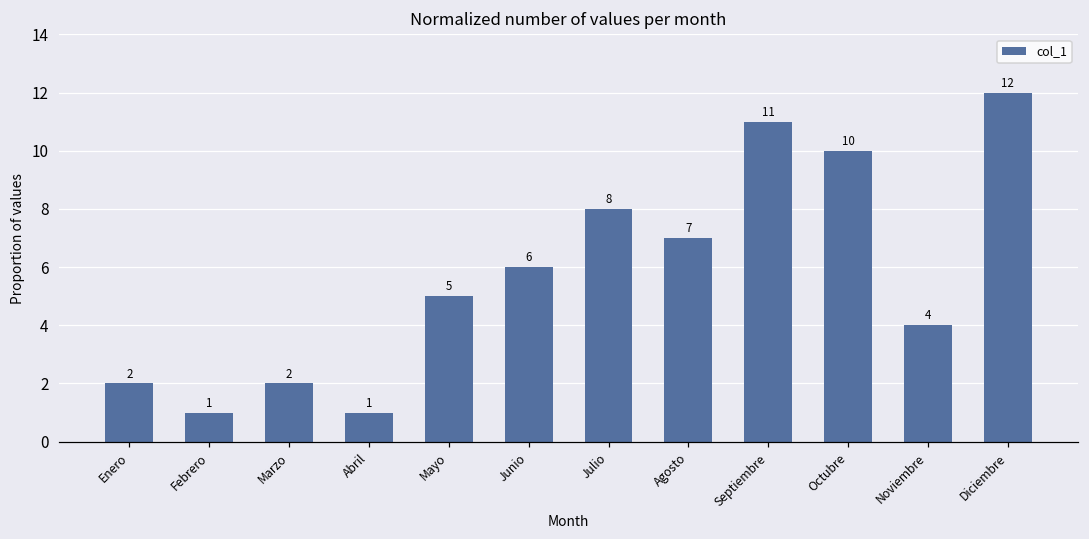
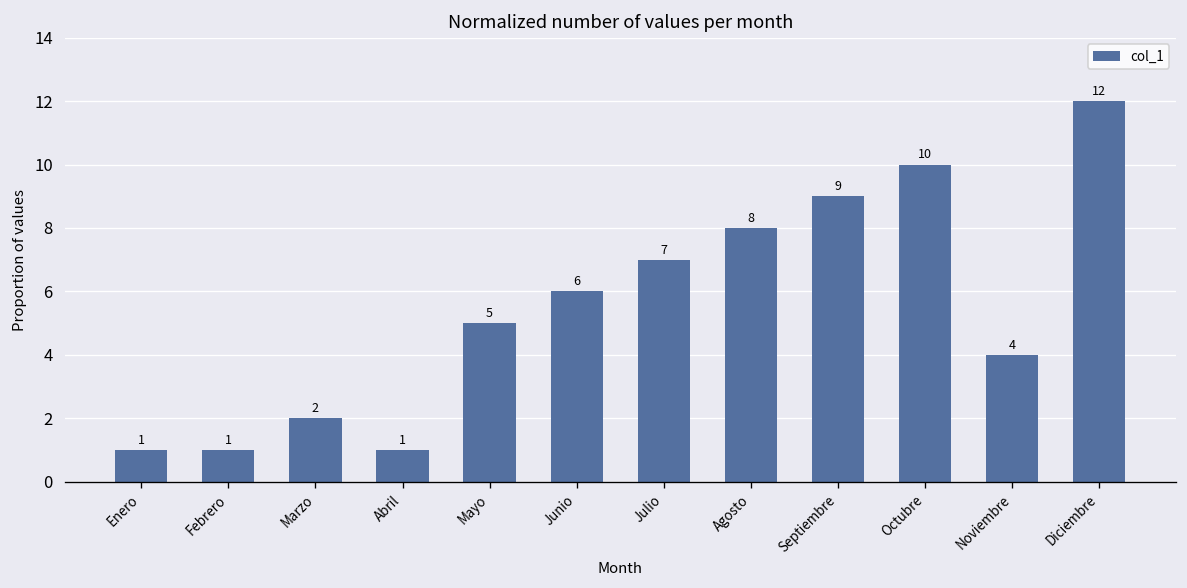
  {
-   "Enero": 2,
+   "Enero": 1,
    "Febrero": 1,
    "Marzo": 2,
    "Abril": 1,
    "Mayo": 5,
    "Junio": 6,
-   "Julio": 8,
-   "Agosto": 7,
-   "Septiembre": 11,
+   "Julio": 7,
+   "Agosto": 8,
+   "Septiembre": 9,
    "Octubre": 10,
    "Noviembre": 4,
    "Diciembre": 12
  }
